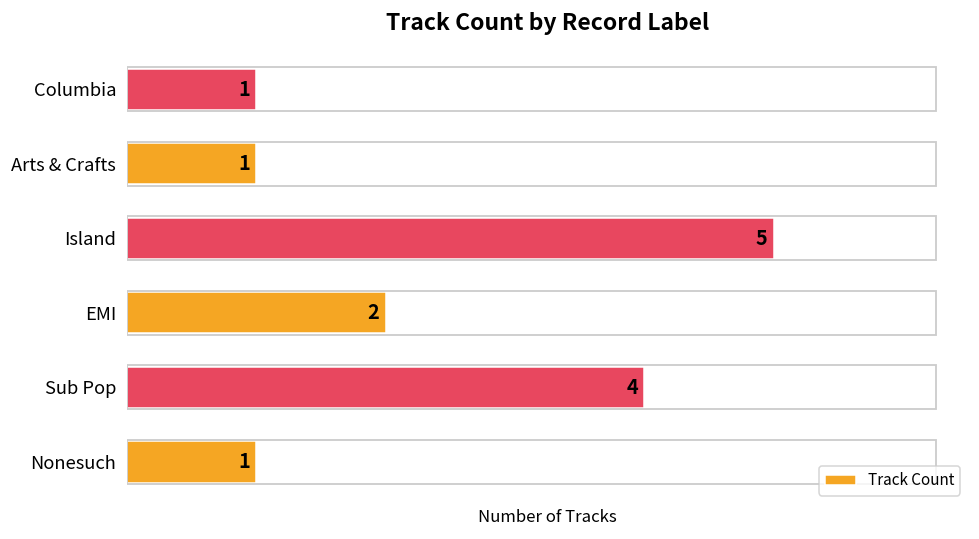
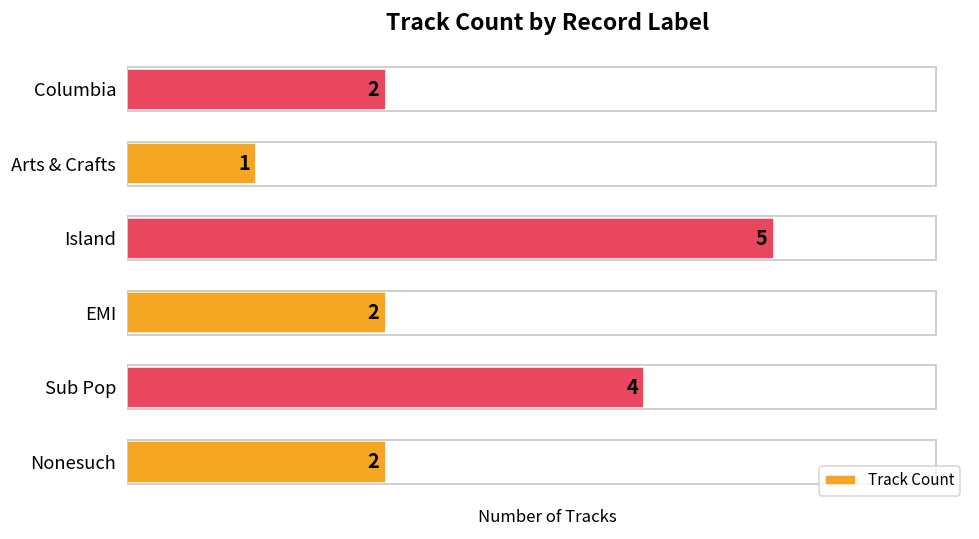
  {
-   "Columbia": 1,
+   "Columbia": 2,
    "Arts & Crafts": 1,
    "Island": 5,
    "EMI": 2,
    "Sub Pop": 4,
-   "Nonesuch": 1
+   "Nonesuch": 2
  }
